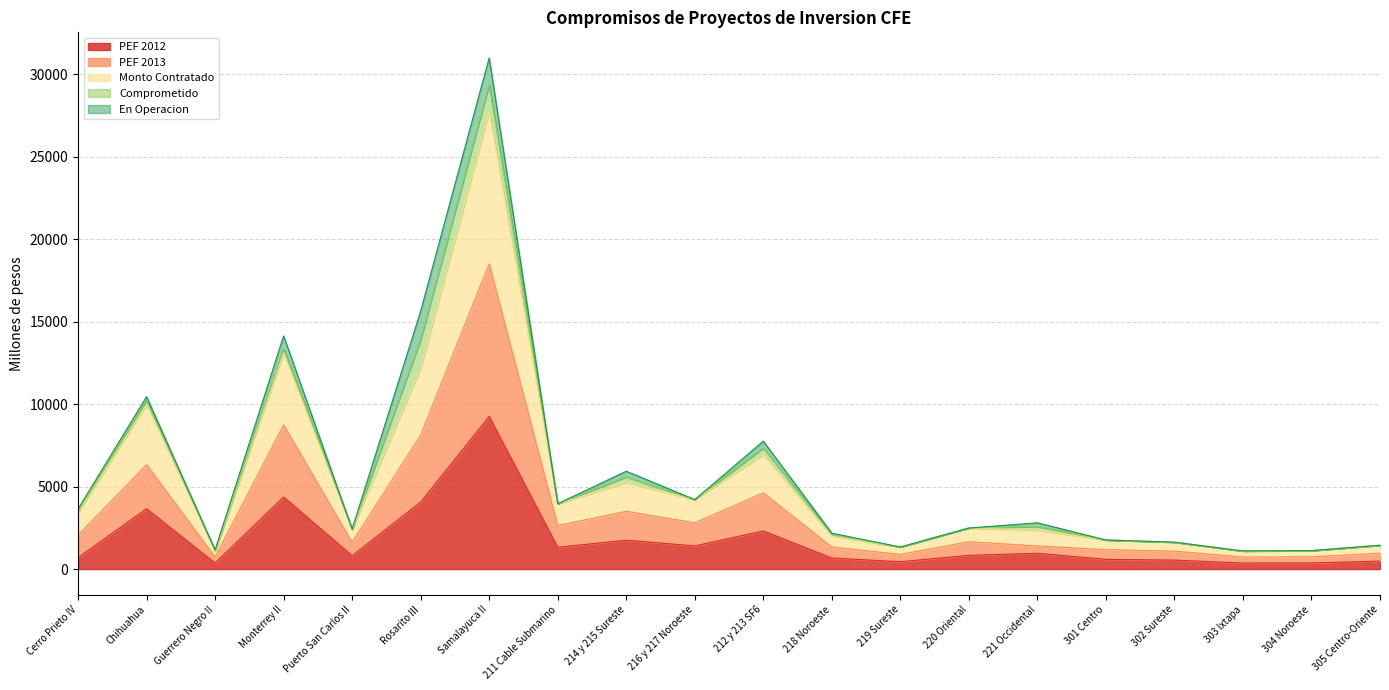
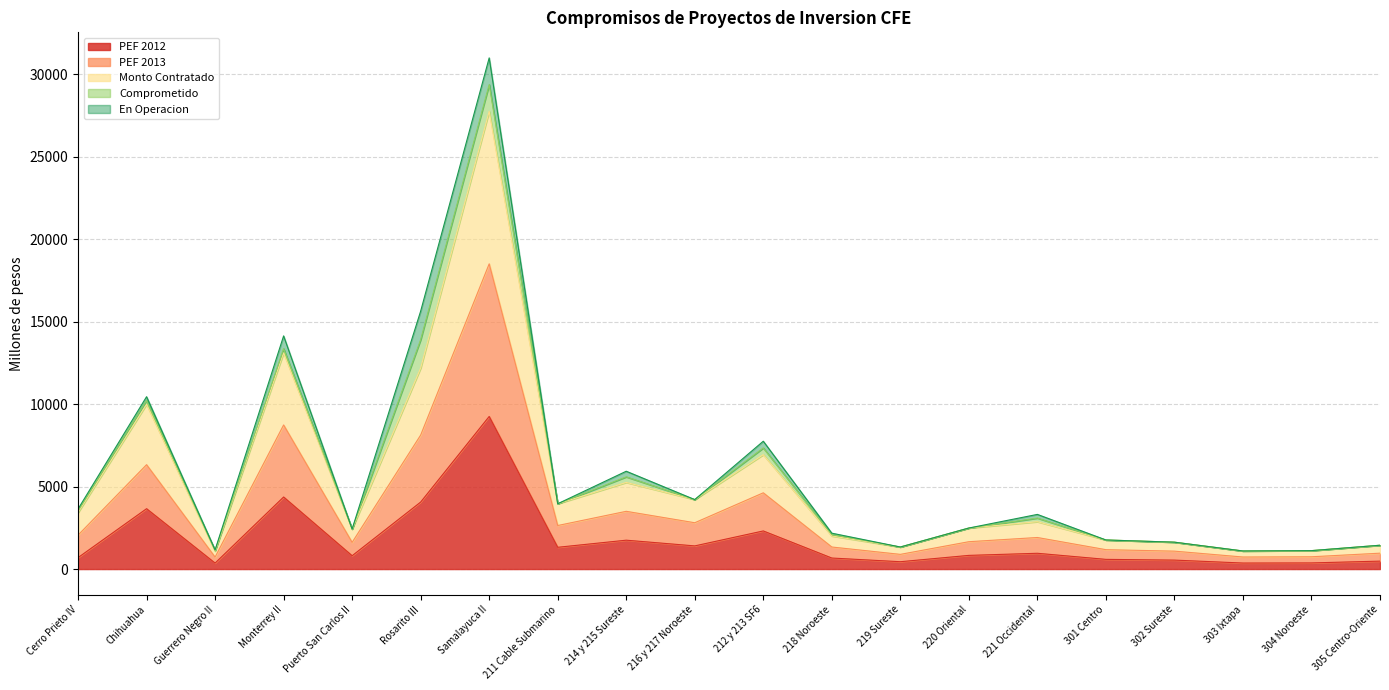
  {
    "PEF 2012": {
      "Cerro Prieto IV": 700,
      "Chihuahua": 3700,
      "Guerrero Negro II": 400,
      "Monterrey II": 4400,
      "Puerto San Carlos II": 800,
      "Rosarito III": 4100,
      "Samalayuca II": 9200,
      "211 Cable Submarino": 1300,
      "214 y 215 Sureste": 1700,
      "216 y 217 Noroeste": 1400,
      "212 y 213 SF6": 2300,
      "218 Noroeste": 700,
      "219 Sureste": 400,
      "220 Oriental": 800,
      "221 Occidental": 1000,
      "301 Centro": 600,
      "302 Sureste": 500,
      "303 Ixtapa": 400,
      "304 Noroeste": 400,
      "305 Centro-Oriente": 500
    },
    "PEF 2013": {
      "Cerro Prieto IV": 1400,
      "Chihuahua": 2700,
      "Guerrero Negro II": 400,
      "Monterrey II": 4400,
      "Puerto San Carlos II": 800,
      "Rosarito III": 4100,
      "Samalayuca II": 9200,
      "211 Cable Submarino": 1300,
      "214 y 215 Sureste": 1700,
      "216 y 217 Noroeste": 1400,
      "212 y 213 SF6": 2300,
      "218 Noroeste": 700,
      "219 Sureste": 400,
      "220 Oriental": 800,
-     "221 Occidental": 400,
+     "221 Occidental": 1000,
      "301 Centro": 600,
      "302 Sureste": 500,
      "303 Ixtapa": 400,
      "304 Noroeste": 400,
      "305 Centro-Oriente": 500
    },
    "Monto Contratado": {
      "Chihuahua": 3700,
      "Monterrey II": 4400,
      "Rosarito III": 4100,
      "Samalayuca II": 9200,
      "214 y 215 Sureste": 1700,
      "212 y 213 SF6": 2300,
      "221 Occidental": 1000
    },
    "Comprometido": {
      "Chihuahua": 200,
      "Monterrey II": 300,
      "Rosarito III": 1700,
      "Samalayuca II": 1600,
      "214 y 215 Sureste": 300,
      "212 y 213 SF6": 400,
      "221 Occidental": 200
    },
    "En Operacion": {
      "Chihuahua": 200,
      "Monterrey II": 800,
      "Rosarito III": 1700,
      "Samalayuca II": 1600,
      "214 y 215 Sureste": 300,
      "212 y 213 SF6": 400,
      "221 Occidental": 200
    }
  }
